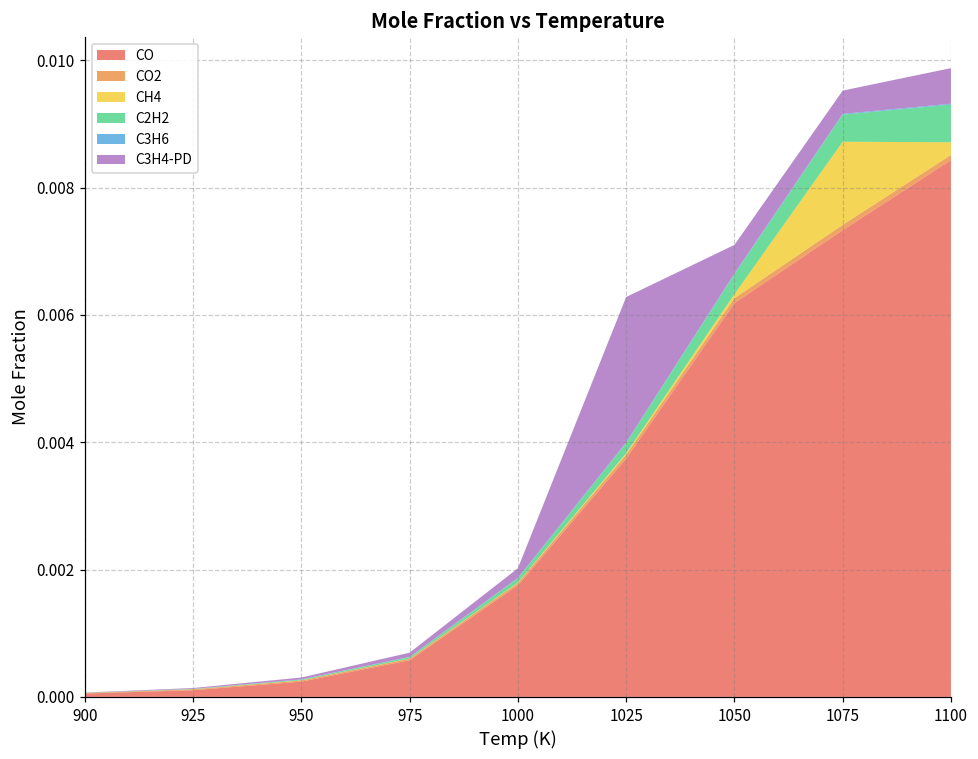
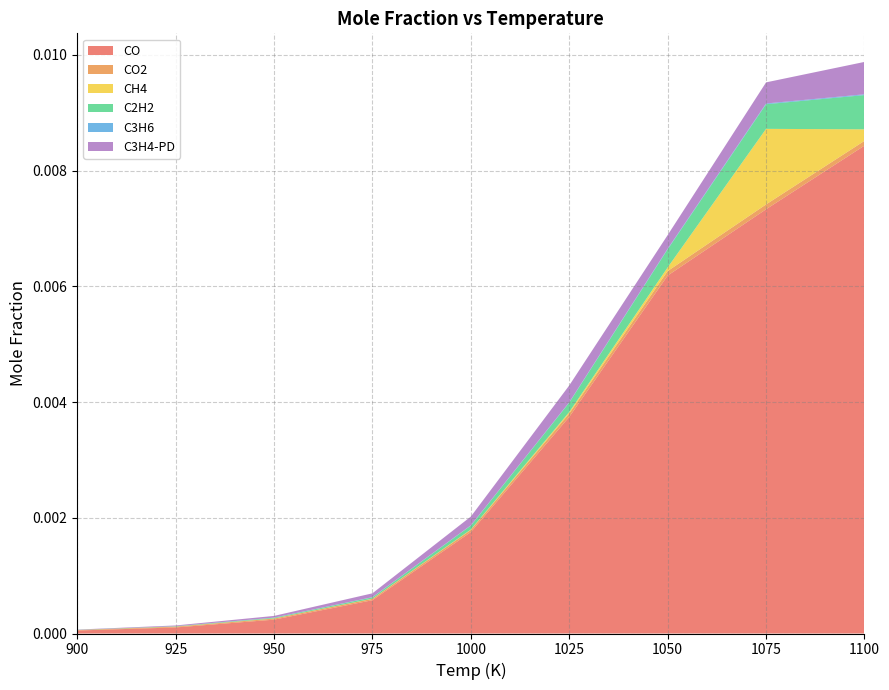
  {
    "CH4": {
      "1050": 0.0001,
      "1075": 0.0013,
      "1100": 0.0002
    },
    "C3H4-PD": {
      "975": 0.0001,
      "1000": 0.0002,
-     "1025": 0.0023,
-     "1050": 0.0005,
+     "1025": 0.0003,
+     "1050": 0.0002,
      "1075": 0.0004,
      "1100": 0.0006
    }
  }
